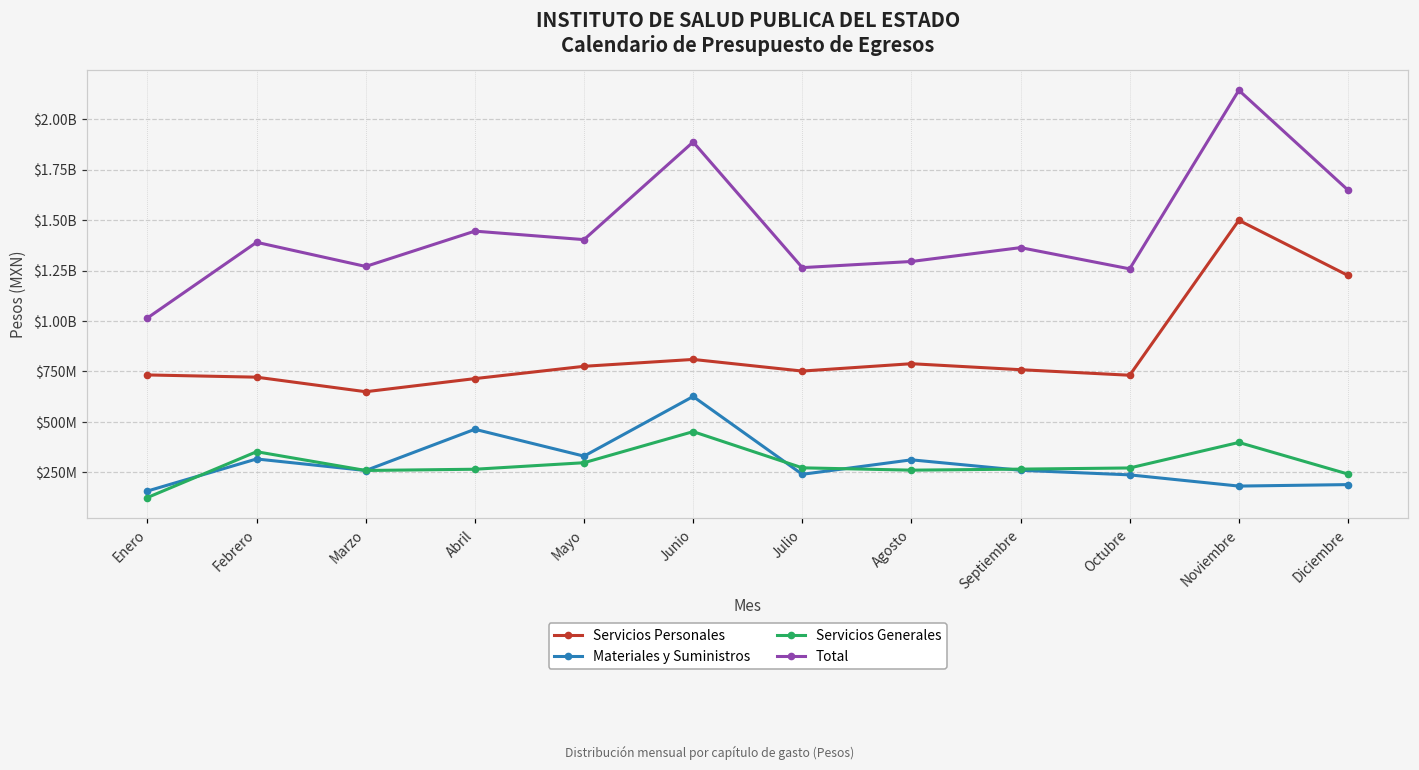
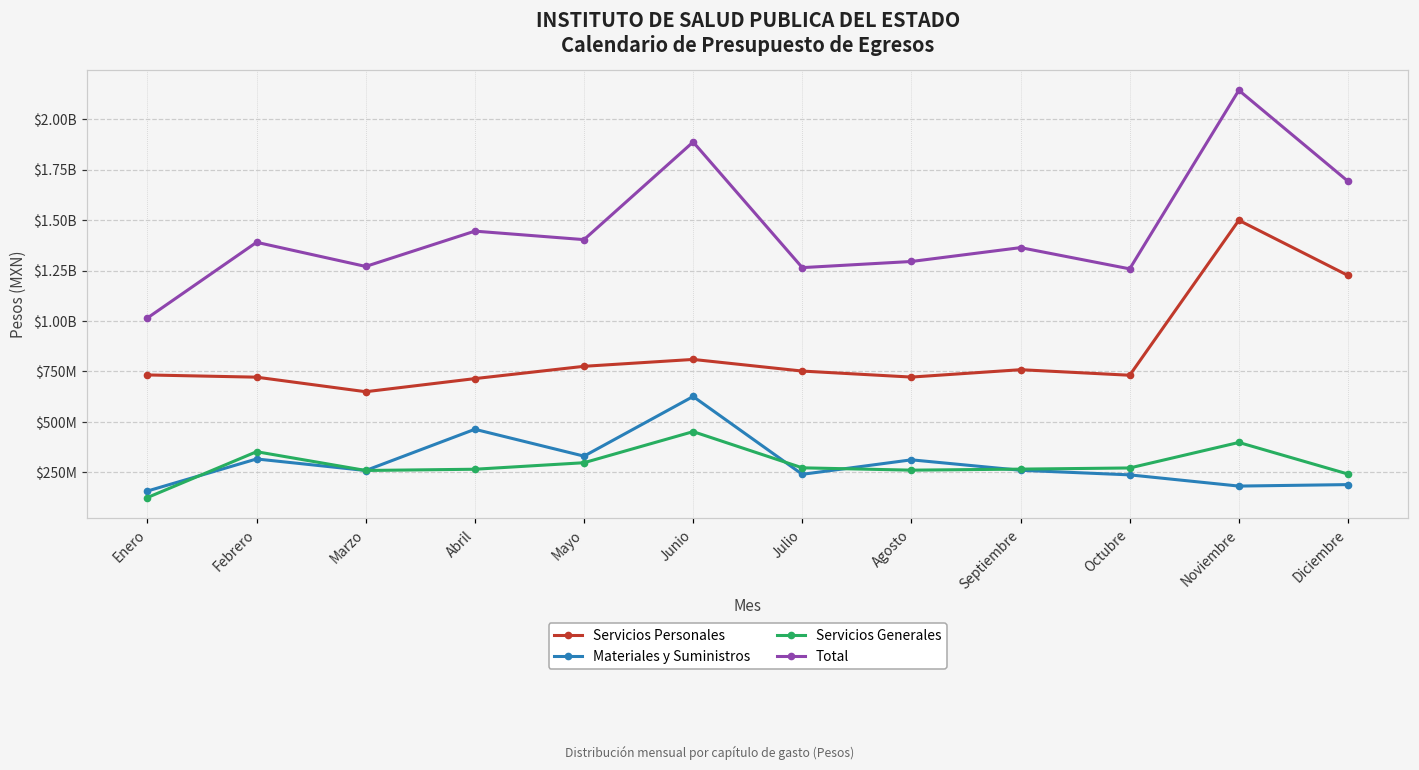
  {
    "Servicios Personales": {
      "Enero": "$730000000",
      "Febrero": "$720000000",
      "Marzo": "$650000000",
      "Abril": "$710000000",
      "Mayo": "$780000000",
      "Junio": "$810000000",
      "Julio": "$750000000",
-     "Agosto": "$790000000",
+     "Agosto": "$720000000",
      "Septiembre": "$760000000",
      "Octubre": "$730000000",
      "Noviembre": "$1500000000",
      "Diciembre": "$1230000000"
    },
    "Materiales y Suministros": {
      "Enero": "$160000000",
      "Febrero": "$320000000",
      "Abril": "$460000000",
      "Mayo": "$330000000",
      "Junio": "$630000000",
      "Julio": "$240000000",
      "Agosto": "$310000000",
      "Octubre": "$240000000",
      "Noviembre": "$180000000",
      "Diciembre": "$190000000"
    },
    "Servicios Generales": {
      "Enero": "$130000000",
      "Febrero": "$350000000",
      "Abril": "$270000000",
      "Mayo": "$300000000",
      "Junio": "$450000000",
      "Julio": "$270000000",
      "Agosto": "$260000000",
      "Octubre": "$270000000",
      "Noviembre": "$400000000",
      "Diciembre": "$240000000"
    },
    "Total": {
      "Enero": "$1020000000",
      "Febrero": "$1390000000",
      "Marzo": "$1270000000",
      "Abril": "$1450000000",
      "Mayo": "$1400000000",
      "Junio": "$1890000000",
      "Julio": "$1260000000",
      "Agosto": "$1300000000",
      "Septiembre": "$1360000000",
      "Octubre": "$1260000000",
      "Noviembre": "$2140000000",
-     "Diciembre": "$1650000000"
+     "Diciembre": "$1690000000"
    }
  }
